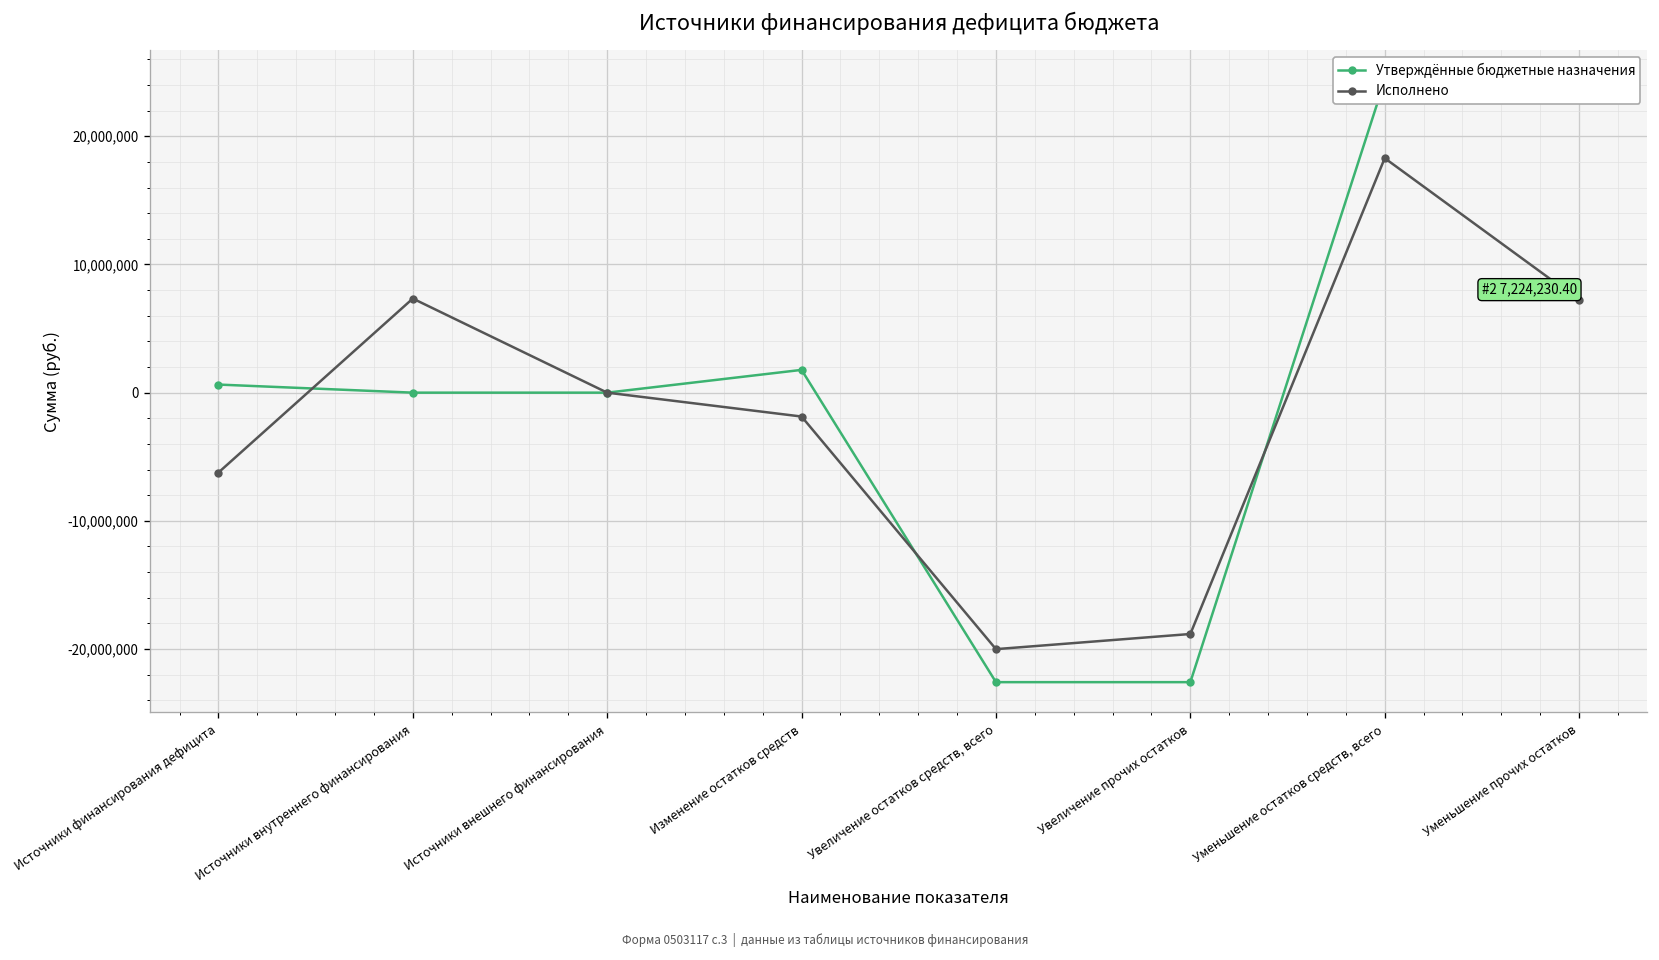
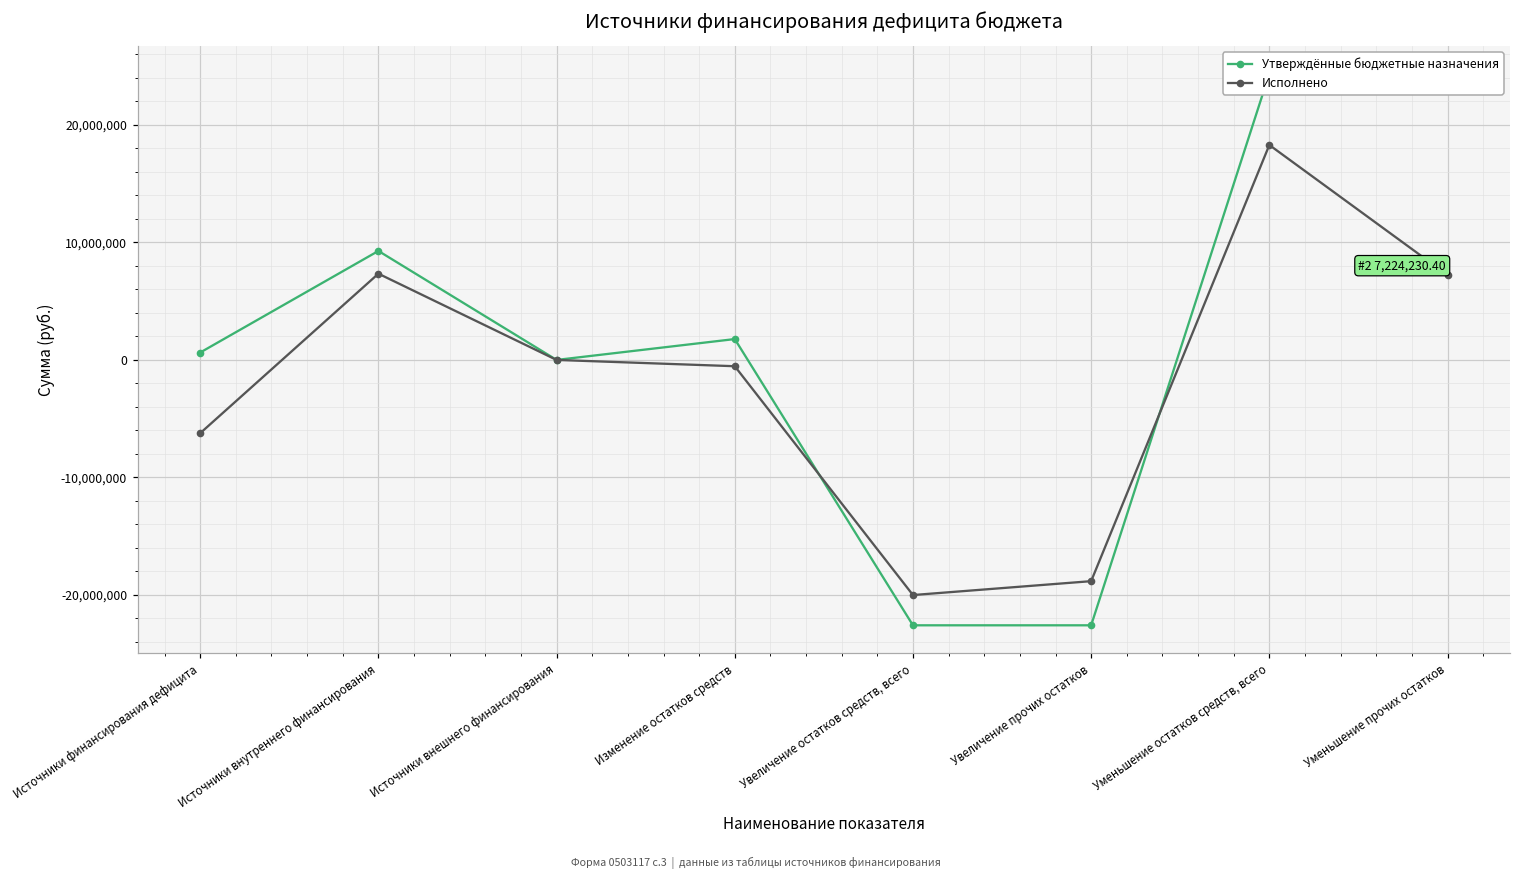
  {
    "Утверждённые бюджетные назначения": {
      "Источники финансирования дефицита": "600,000",
-     "Источники внутреннего финансирования": "0",
+     "Источники внутреннего финансирования": "9,300,000",
      "Изменение остатков средств": "1,800,000",
      "Увеличение остатков средств, всего": "-22,600,000",
      "Увеличение прочих остатков": "-22,600,000"
    },
    "Исполнено": {
      "Источники финансирования дефицита": "-6,200,000",
      "Источники внутреннего финансирования": "7,300,000",
-     "Изменение остатков средств": "-1,900,000",
+     "Изменение остатков средств": "-500,000",
      "Увеличение остатков средств, всего": "-20,000,000",
      "Увеличение прочих остатков": "-18,800,000",
      "Уменьшение остатков средств, всего": "18,300,000"
    }
  }
